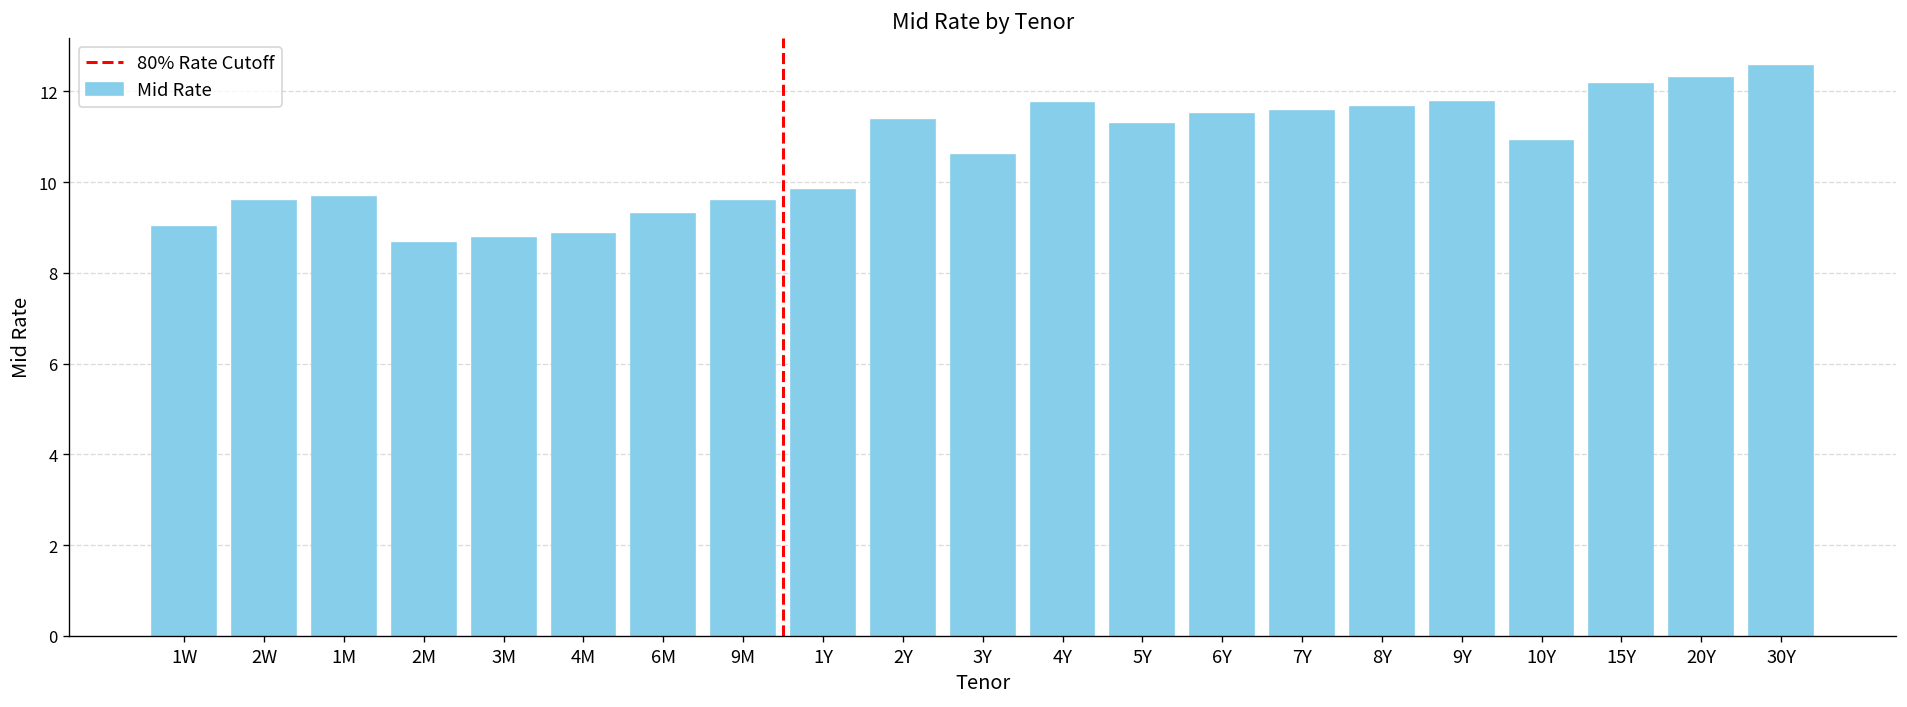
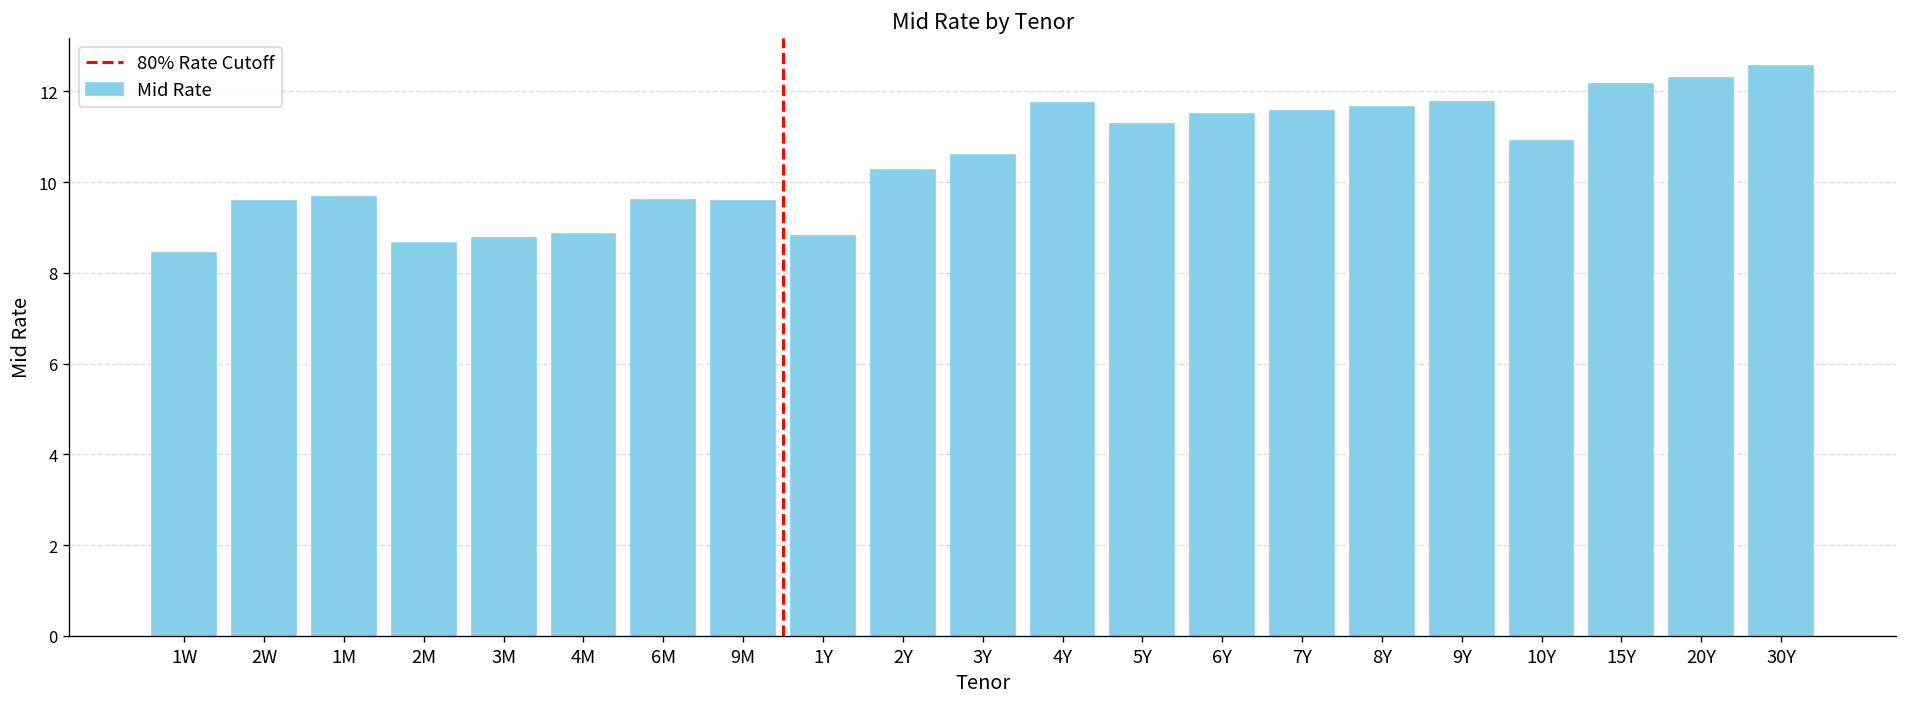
  {
-   "1W": 9.0,
+   "1W": 8.4,
    "2W": 9.6,
    "1M": 9.7,
    "2M": 8.7,
    "3M": 8.8,
    "4M": 8.9,
-   "6M": 9.3,
+   "6M": 9.6,
    "9M": 9.6,
-   "1Y": 9.8,
-   "2Y": 11.4,
+   "1Y": 8.8,
+   "2Y": 10.3,
    "3Y": 10.6,
    "4Y": 11.7,
    "5Y": 11.3,
    "6Y": 11.5,
    "7Y": 11.6,
    "8Y": 11.7,
    "9Y": 11.8,
    "10Y": 10.9,
    "15Y": 12.2,
    "20Y": 12.3,
    "30Y": 12.6
  }
